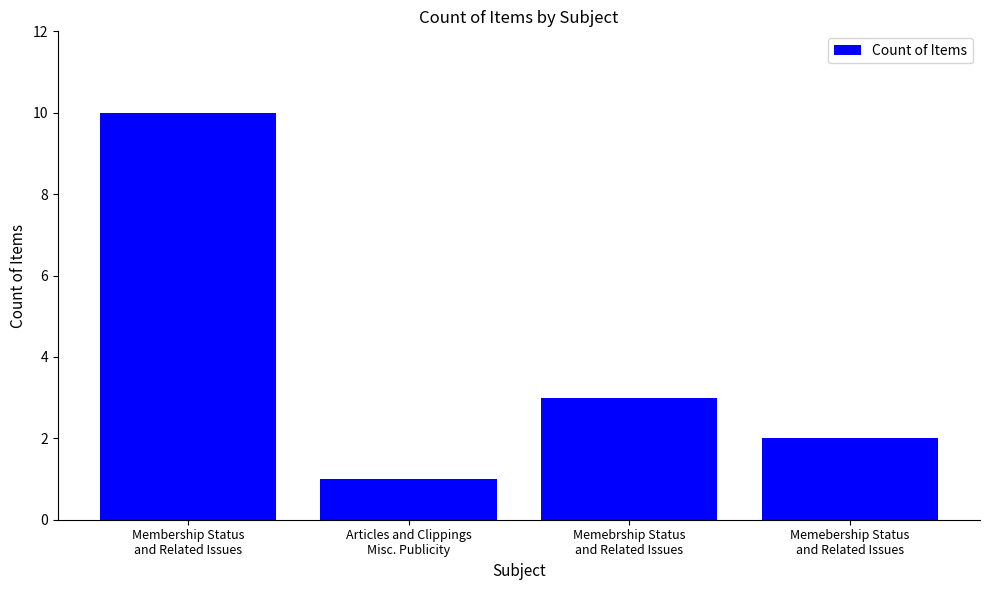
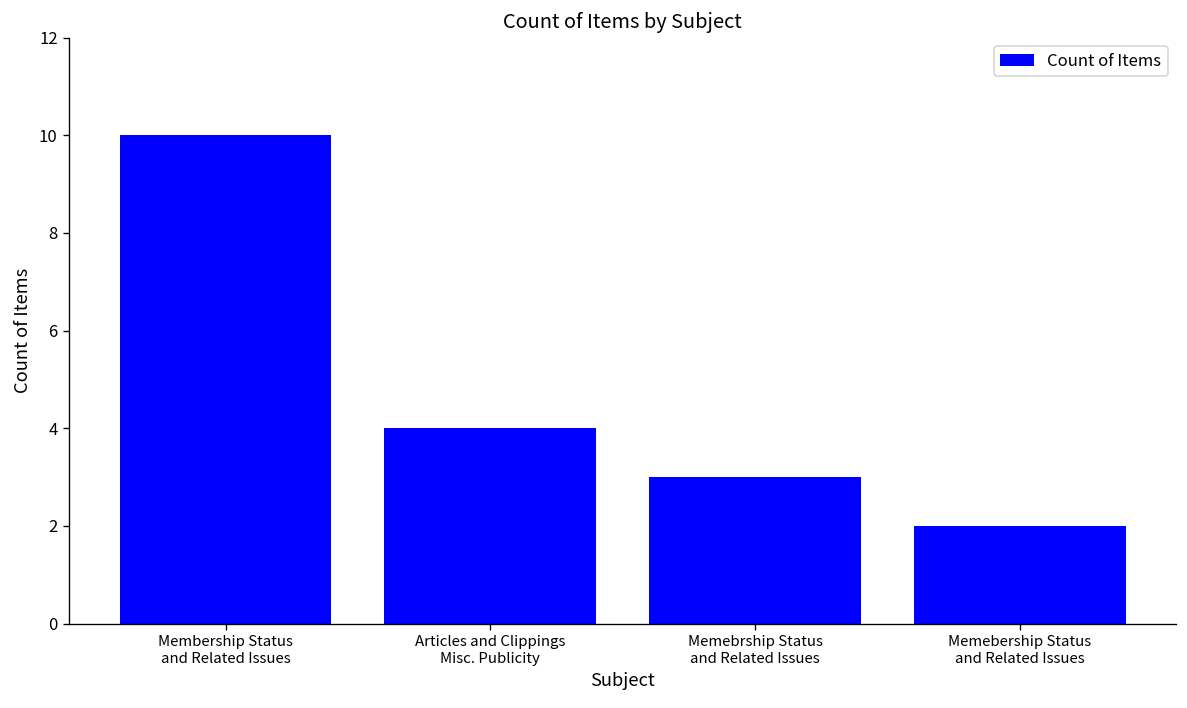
  {
    "Membership Status and Related Issues": 10,
-   "Articles and Clippings Misc. Publicity": 1,
+   "Articles and Clippings Misc. Publicity": 4,
    "Memebrship Status and Related Issues": 3,
    "Memebership Status and Related Issues": 2
  }
